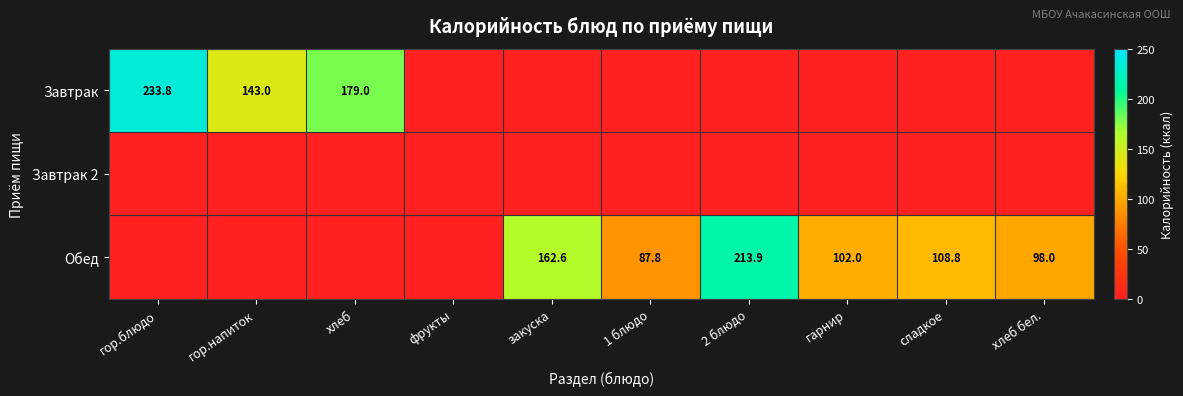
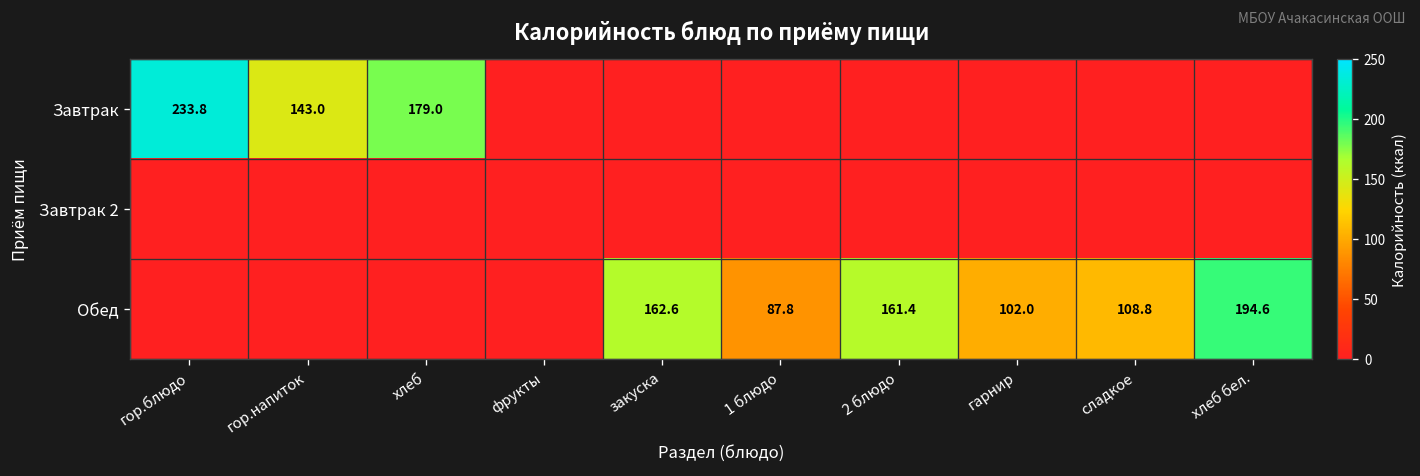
  {
    "Завтрак": {
      "гор.блюдо": 233.8,
      "гор.напиток": 143.0,
      "хлеб": 179.0
    },
    "Обед": {
      "закуска": 162.6,
      "1 блюдо": 87.8,
-     "2 блюдо": 213.9,
+     "2 блюдо": 161.4,
      "гарнир": 102.0,
      "сладкое": 108.8,
-     "хлеб бел.": 98.0
+     "хлеб бел.": 194.6
    }
  }
